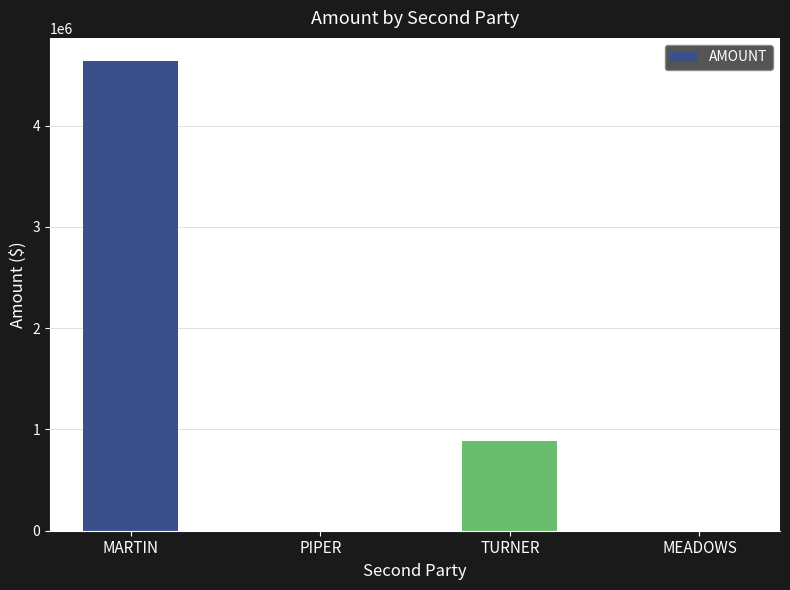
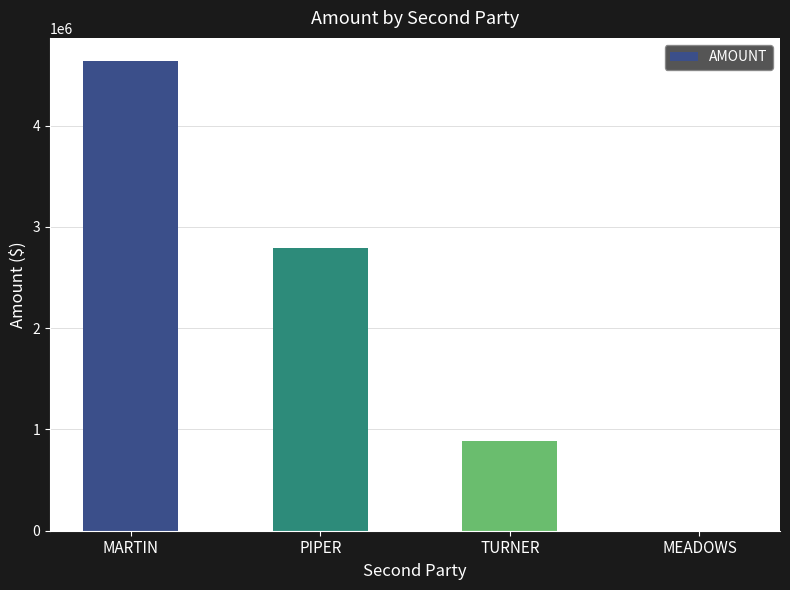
  {
    "MARTIN": 4630000,
-   "PIPER": 0,
+   "PIPER": 2790000,
    "TURNER": 880000
  }
